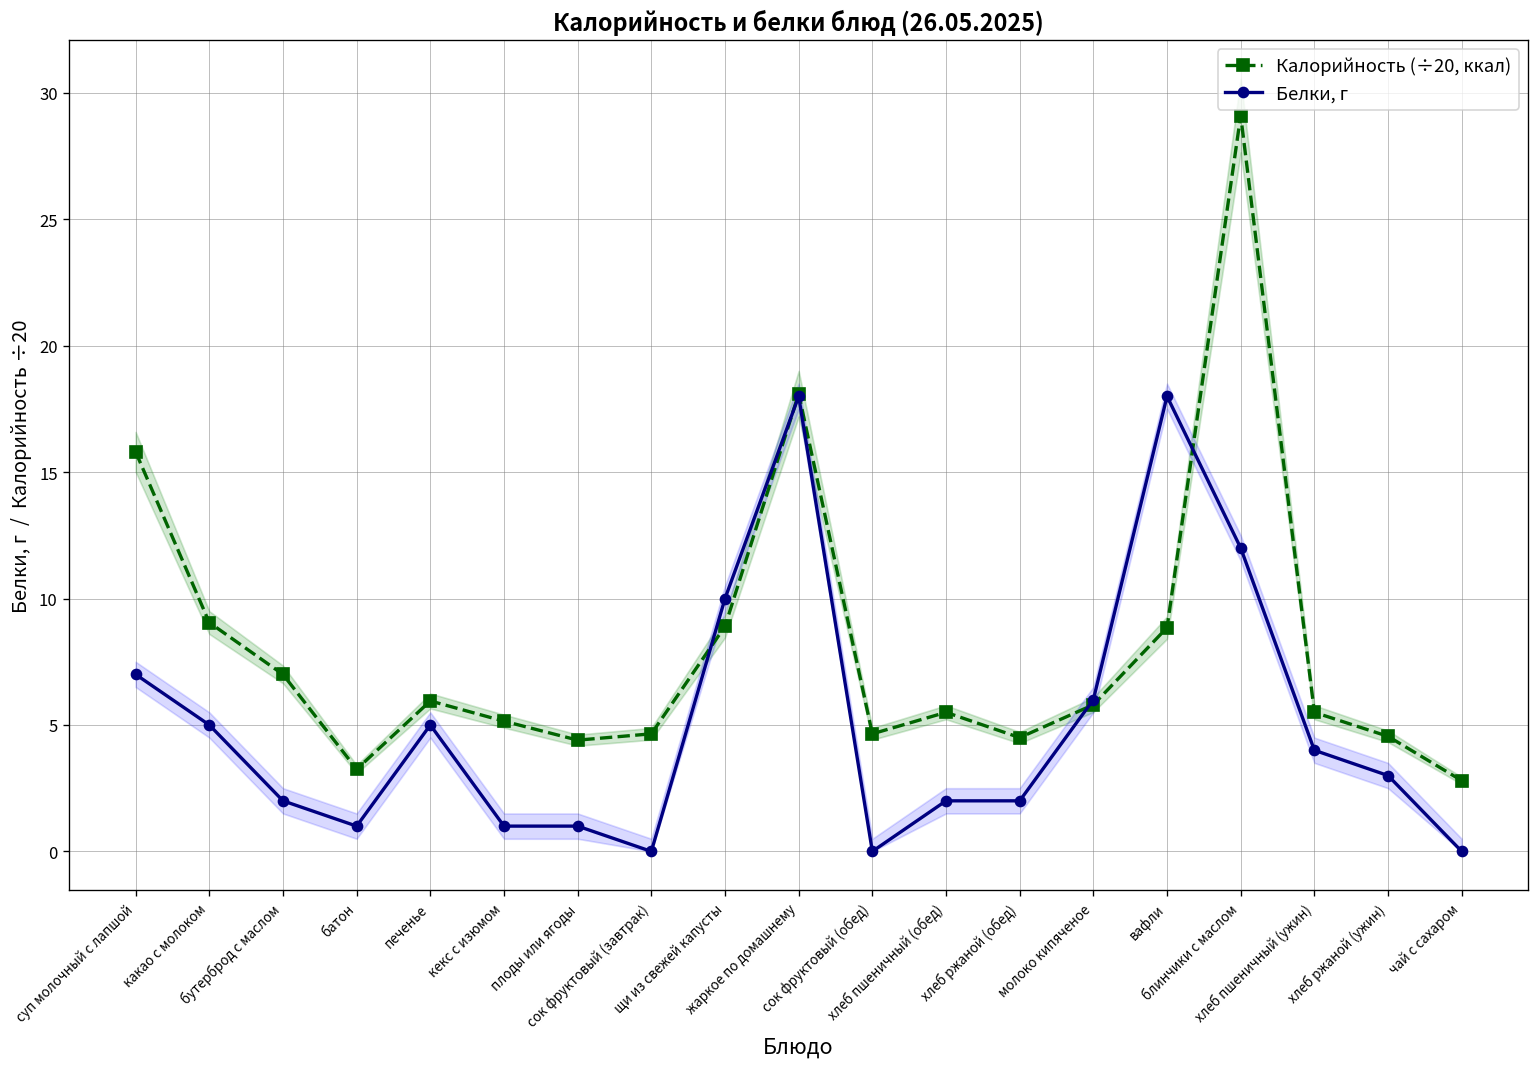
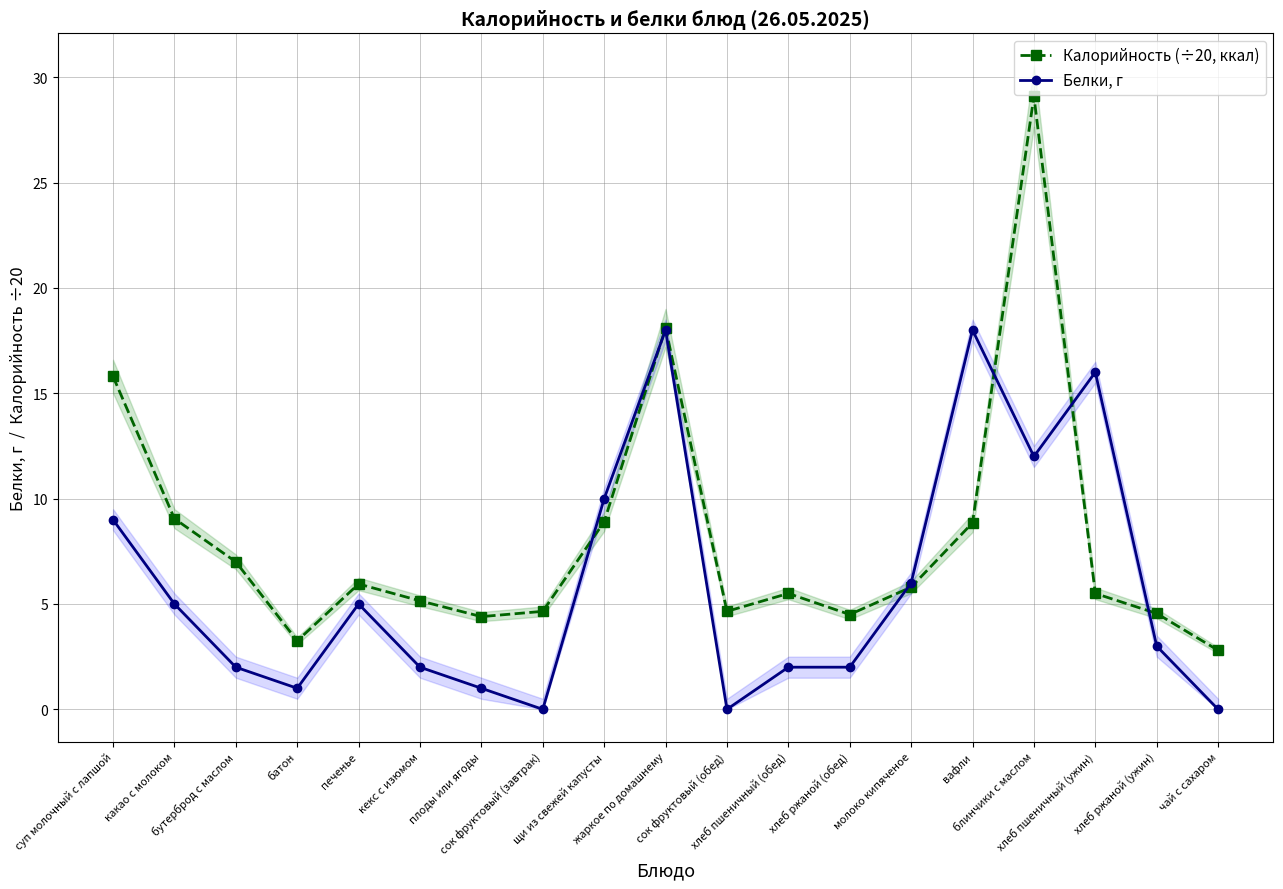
  {
    "Белки, г": {
-     "суп молочный с лапшой": 7,
+     "суп молочный с лапшой": 9,
      "какао с молоком": 5,
      "бутерброд с маслом": 2,
      "батон": 1,
      "печенье": 5,
-     "кекс с изюмом": 1,
+     "кекс с изюмом": 2,
      "плоды или ягоды": 1,
      "сок фруктовый (завтрак)": 0,
      "щи из свежей капусты": 10,
      "сок фруктовый (обед)": 0,
      "хлеб пшеничный (обед)": 2,
      "хлеб ржаной (обед)": 2,
      "вафли": 18,
      "блинчики с маслом": 12,
-     "хлеб пшеничный (ужин)": 4,
+     "хлеб пшеничный (ужин)": 16,
      "хлеб ржаной (ужин)": 3,
      "чай с сахаром": 0
    }
  }
